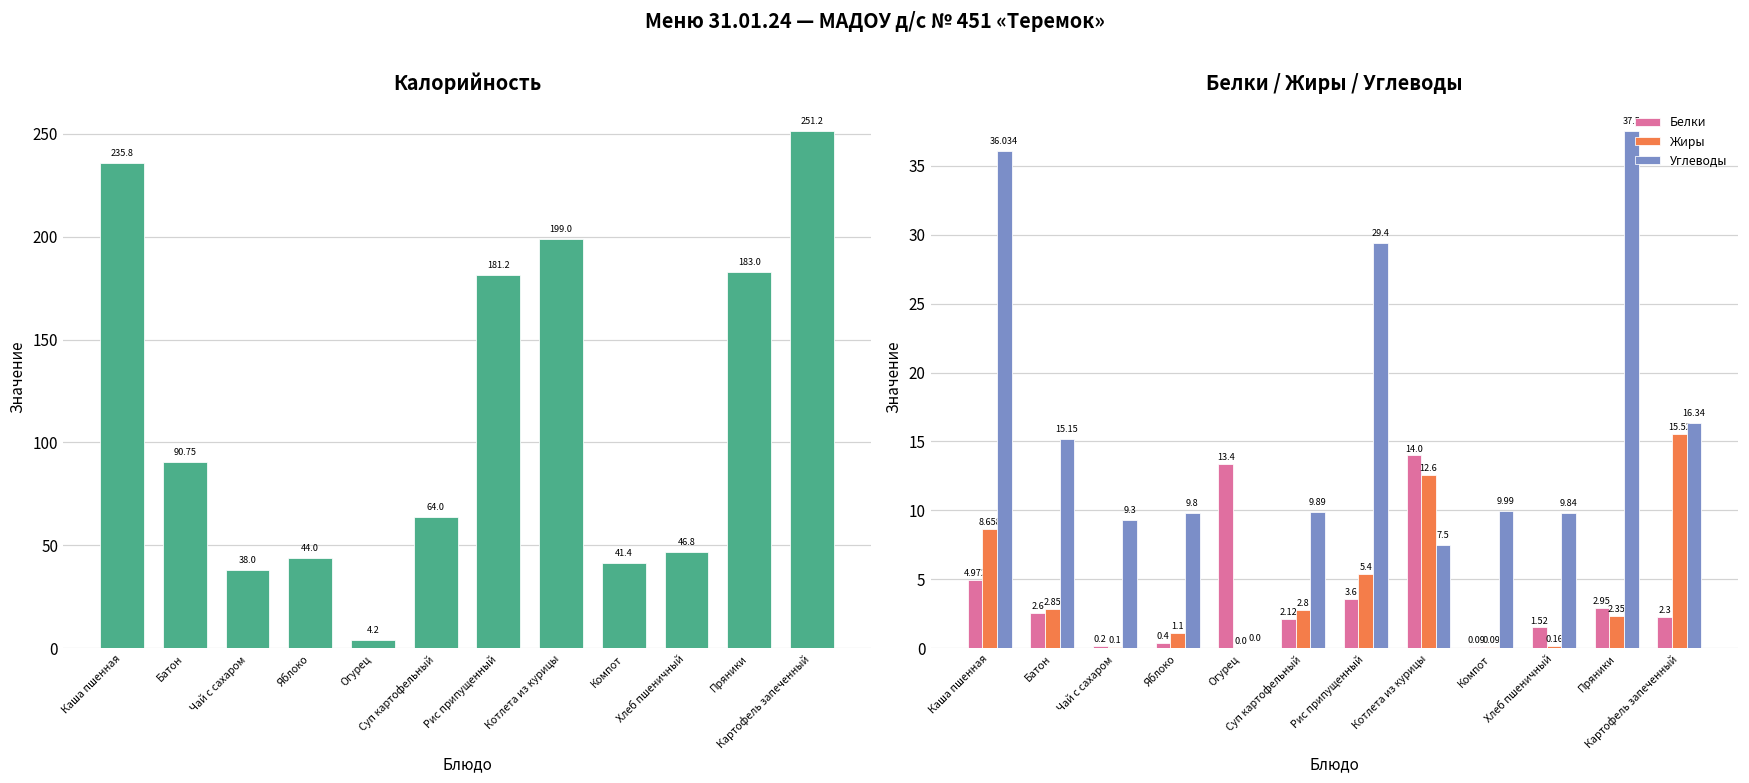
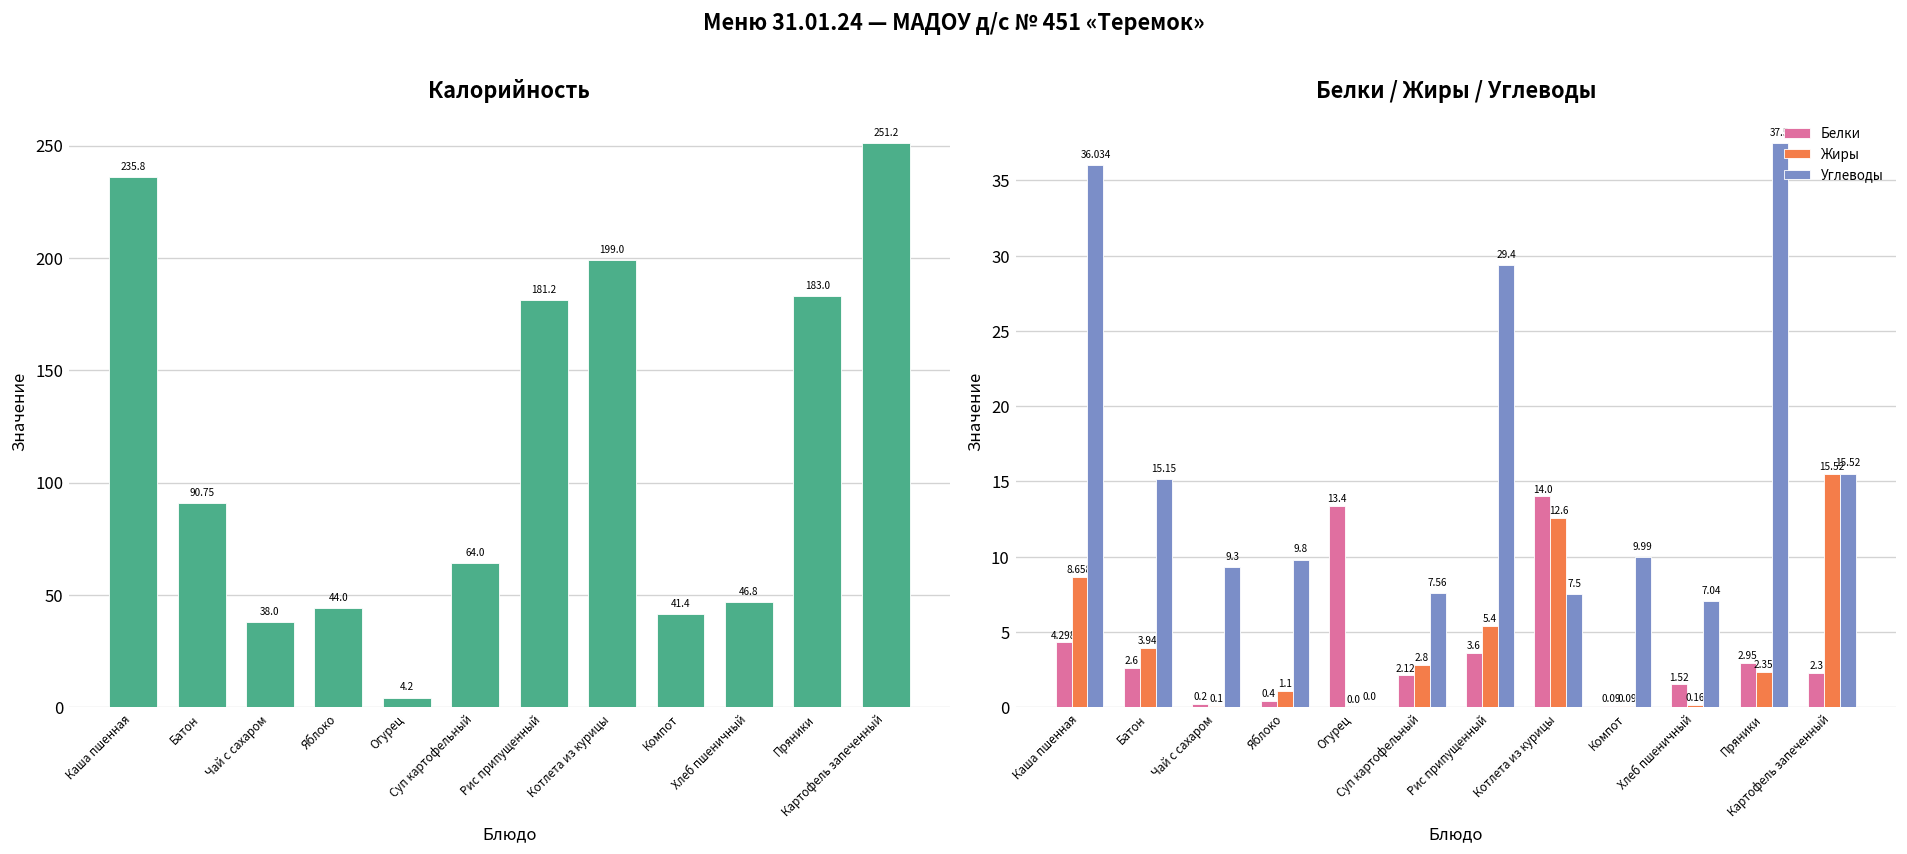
  {
    "Калорийность": {
      "Каша пшенная": 235.8,
      "Батон": 90.75,
      "Чай с сахаром": 38.0,
      "Яблоко": 44.0,
      "Огурец": 4.2,
      "Суп картофельный": 64.0,
      "Рис припущенный": 181.2,
      "Котлета из курицы": 199.0,
      "Компот": 41.4,
      "Хлеб пшеничный": 46.8,
      "Пряники": 183.0,
      "Картофель запеченный": 251.2
    },
    "Белки / Жиры / Углеводы": {
      "Белки": {
-       "Каша пшенная": 4.972,
+       "Каша пшенная": 4.298,
        "Батон": 2.6,
        "Чай с сахаром": 0.2,
        "Яблоко": 0.4,
        "Огурец": 13.4,
        "Суп картофельный": 2.12,
        "Рис припущенный": 3.6,
        "Котлета из курицы": 14.0,
        "Хлеб пшеничный": 1.52,
        "Пряники": 2.95,
        "Картофель запеченный": 2.3
      },
      "Жиры": {
        "Каша пшенная": 8.658,
-       "Батон": 2.85,
+       "Батон": 3.94,
        "Чай с сахаром": 0.1,
        "Яблоко": 1.1,
        "Огурец": 0.0,
        "Суп картофельный": 2.8,
        "Рис припущенный": 5.4,
        "Котлета из курицы": 12.6,
        "Хлеб пшеничный": 0.16,
        "Пряники": 2.35,
        "Картофель запеченный": 15.52
      },
      "Углеводы": {
        "Каша пшенная": 36.034,
        "Батон": 15.15,
        "Чай с сахаром": 9.3,
        "Яблоко": 9.8,
        "Огурец": 0.0,
-       "Суп картофельный": 9.89,
+       "Суп картофельный": 7.56,
        "Рис припущенный": 29.4,
        "Котлета из курицы": 7.5,
        "Компот": 9.99,
-       "Хлеб пшеничный": 9.84,
+       "Хлеб пшеничный": 7.04,
        "Пряники": 37.5,
-       "Картофель запеченный": 16.34
+       "Картофель запеченный": 15.52
      }
    }
  }
